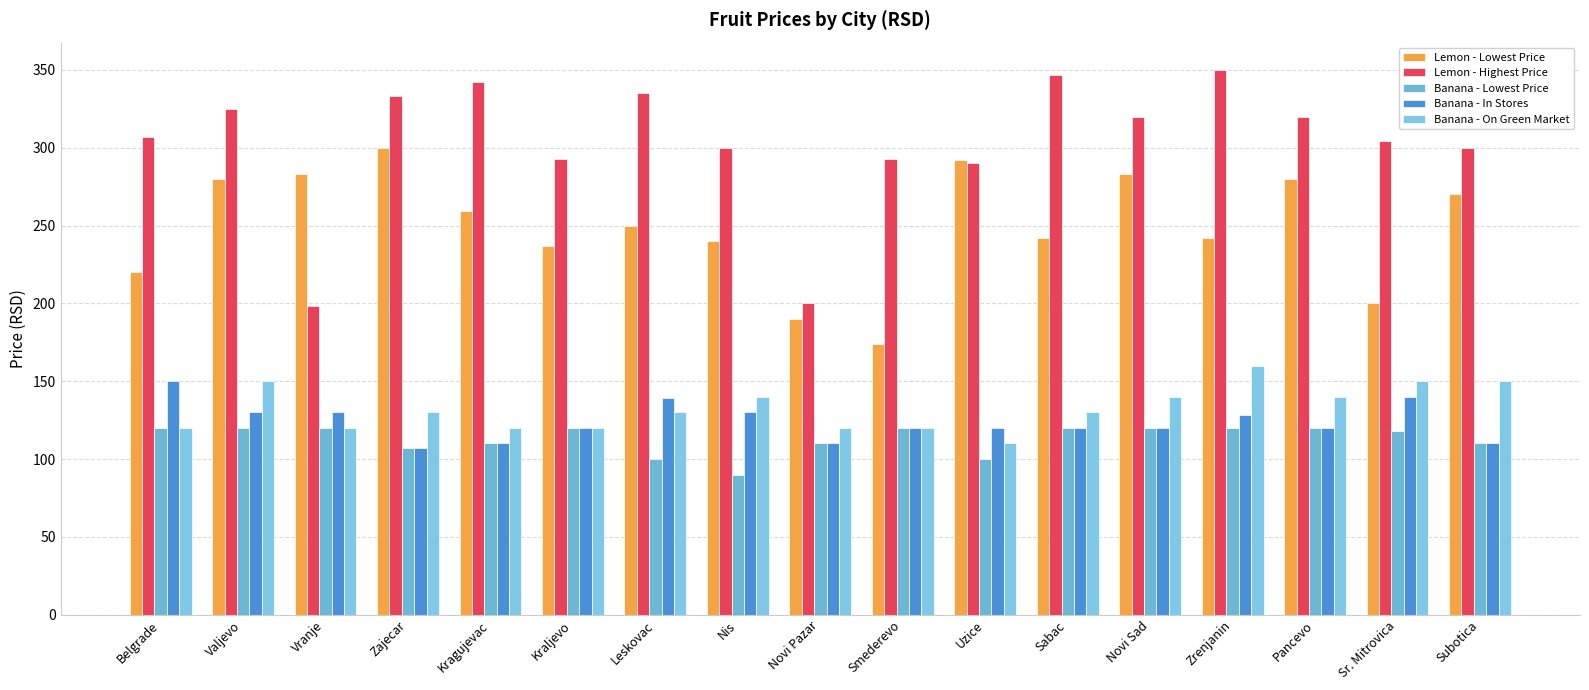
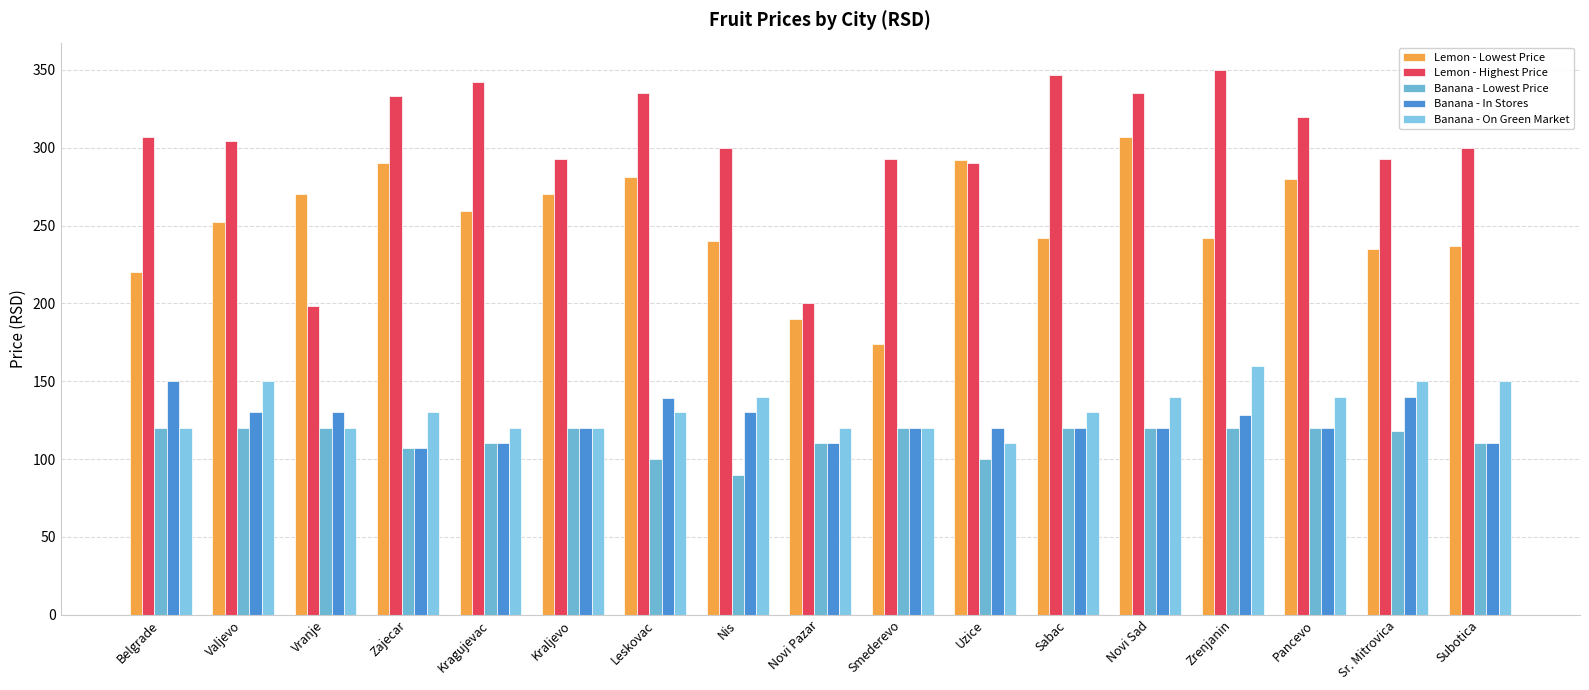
  {
    "Lemon - Lowest Price": {
      "Belgrade": 220,
-     "Valjevo": 280,
-     "Vranje": 283,
-     "Zajecar": 300,
+     "Valjevo": 252,
+     "Vranje": 270,
+     "Zajecar": 290,
      "Kragujevac": 260,
-     "Kraljevo": 237,
-     "Leskovac": 250,
+     "Kraljevo": 270,
+     "Leskovac": 281,
      "Nis": 240,
      "Novi Pazar": 190,
      "Smederevo": 174,
      "Uzice": 292,
      "Sabac": 242,
-     "Novi Sad": 283,
+     "Novi Sad": 307,
      "Zrenjanin": 242,
      "Pancevo": 280,
-     "Sr. Mitrovica": 200,
-     "Subotica": 270
+     "Sr. Mitrovica": 235,
+     "Subotica": 237
    },
    "Lemon - Highest Price": {
      "Belgrade": 307,
-     "Valjevo": 325,
+     "Valjevo": 304,
      "Vranje": 198,
      "Zajecar": 333,
      "Kragujevac": 342,
      "Kraljevo": 293,
      "Leskovac": 335,
      "Nis": 300,
      "Novi Pazar": 200,
      "Smederevo": 293,
      "Uzice": 290,
      "Sabac": 346,
-     "Novi Sad": 320,
+     "Novi Sad": 335,
      "Zrenjanin": 350,
      "Pancevo": 320,
-     "Sr. Mitrovica": 304,
+     "Sr. Mitrovica": 293,
      "Subotica": 300
    }
  }
